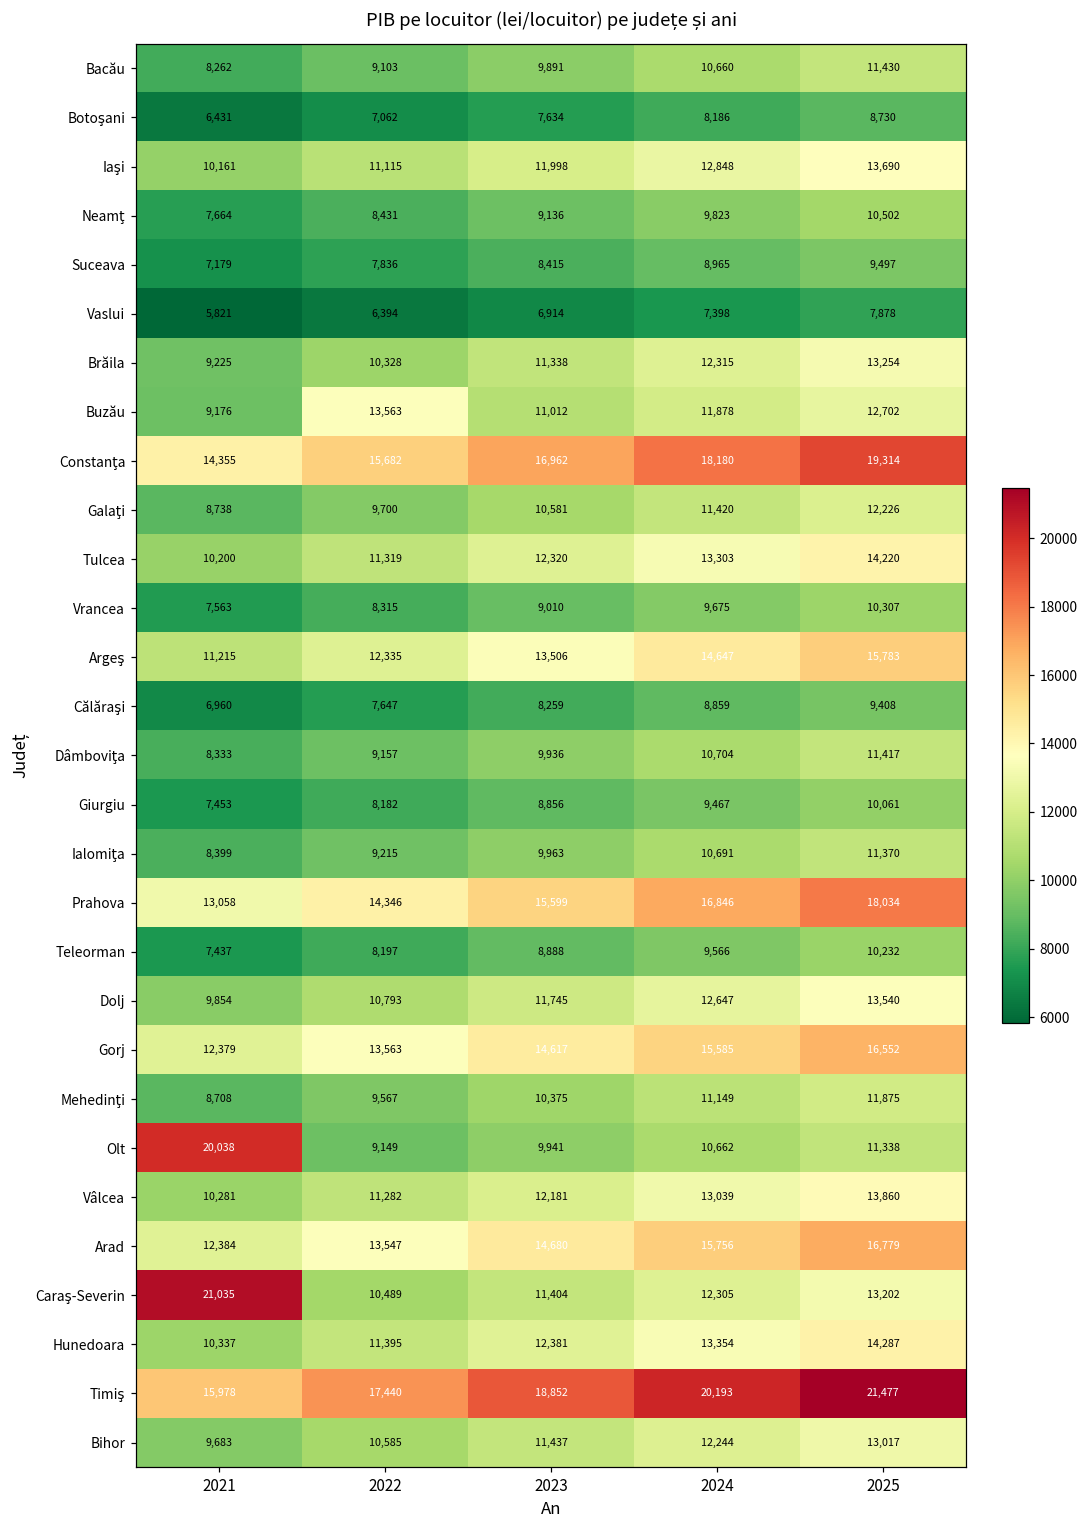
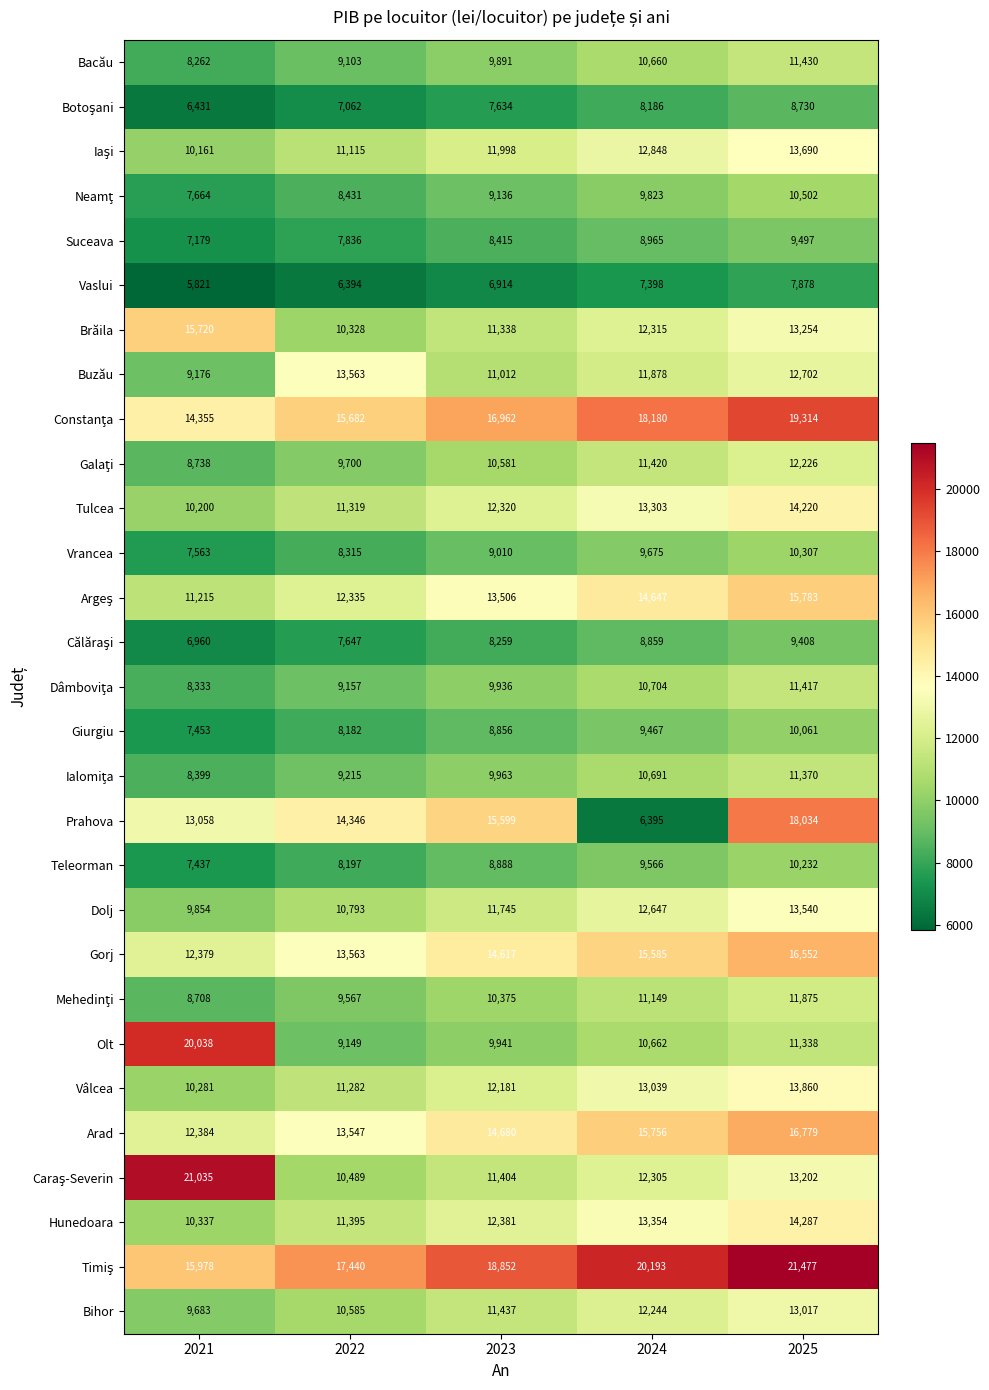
  {
    "Bacău": {
      "2021": "8,262",
      "2022": "9,103",
      "2023": "9,891",
      "2024": "10,660",
      "2025": "11,430"
    },
    "Botoşani": {
      "2021": "6,431",
      "2022": "7,062",
      "2023": "7,634",
      "2024": "8,186",
      "2025": "8,730"
    },
    "Iaşi": {
      "2021": "10,161",
      "2022": "11,115",
      "2023": "11,998",
      "2024": "12,848",
      "2025": "13,690"
    },
    "Neamţ": {
      "2021": "7,664",
      "2022": "8,431",
      "2023": "9,136",
      "2024": "9,823",
      "2025": "10,502"
    },
    "Suceava": {
      "2021": "7,179",
      "2022": "7,836",
      "2023": "8,415",
      "2024": "8,965",
      "2025": "9,497"
    },
    "Vaslui": {
      "2021": "5,821",
      "2022": "6,394",
      "2023": "6,914",
      "2024": "7,398",
      "2025": "7,878"
    },
    "Brăila": {
-     "2021": "9,225",
+     "2021": "15,720",
      "2022": "10,328",
      "2023": "11,338",
      "2024": "12,315",
      "2025": "13,254"
    },
    "Buzău": {
      "2021": "9,176",
      "2022": "13,563",
      "2023": "11,012",
      "2024": "11,878",
      "2025": "12,702"
    },
    "Constanţa": {
      "2021": "14,355",
      "2022": "15,682",
      "2023": "16,962",
      "2024": "18,180",
      "2025": "19,314"
    },
    "Galaţi": {
      "2021": "8,738",
      "2022": "9,700",
      "2023": "10,581",
      "2024": "11,420",
      "2025": "12,226"
    },
    "Tulcea": {
      "2021": "10,200",
      "2022": "11,319",
      "2023": "12,320",
      "2024": "13,303",
      "2025": "14,220"
    },
    "Vrancea": {
      "2021": "7,563",
      "2022": "8,315",
      "2023": "9,010",
      "2024": "9,675",
      "2025": "10,307"
    },
    "Argeş": {
      "2021": "11,215",
      "2022": "12,335",
      "2023": "13,506",
      "2024": "14,647",
      "2025": "15,783"
    },
    "Călăraşi": {
      "2021": "6,960",
      "2022": "7,647",
      "2023": "8,259",
      "2024": "8,859",
      "2025": "9,408"
    },
    "Dâmboviţa": {
      "2021": "8,333",
      "2022": "9,157",
      "2023": "9,936",
      "2024": "10,704",
      "2025": "11,417"
    },
    "Giurgiu": {
      "2021": "7,453",
      "2022": "8,182",
      "2023": "8,856",
      "2024": "9,467",
      "2025": "10,061"
    },
    "Ialomiţa": {
      "2021": "8,399",
      "2022": "9,215",
      "2023": "9,963",
      "2024": "10,691",
      "2025": "11,370"
    },
    "Prahova": {
      "2021": "13,058",
      "2022": "14,346",
      "2023": "15,599",
-     "2024": "16,846",
+     "2024": "6,395",
      "2025": "18,034"
    },
    "Teleorman": {
      "2021": "7,437",
      "2022": "8,197",
      "2023": "8,888",
      "2024": "9,566",
      "2025": "10,232"
    },
    "Dolj": {
      "2021": "9,854",
      "2022": "10,793",
      "2023": "11,745",
      "2024": "12,647",
      "2025": "13,540"
    },
    "Gorj": {
      "2021": "12,379",
      "2022": "13,563",
      "2023": "14,617",
      "2024": "15,585",
      "2025": "16,552"
    },
    "Mehedinţi": {
      "2021": "8,708",
      "2022": "9,567",
      "2023": "10,375",
      "2024": "11,149",
      "2025": "11,875"
    },
    "Olt": {
      "2021": "20,038",
      "2022": "9,149",
      "2023": "9,941",
      "2024": "10,662",
      "2025": "11,338"
    },
    "Vâlcea": {
      "2021": "10,281",
      "2022": "11,282",
      "2023": "12,181",
      "2024": "13,039",
      "2025": "13,860"
    },
    "Arad": {
      "2021": "12,384",
      "2022": "13,547",
      "2023": "14,680",
      "2024": "15,756",
      "2025": "16,779"
    },
    "Caraş-Severin": {
      "2021": "21,035",
      "2022": "10,489",
      "2023": "11,404",
      "2024": "12,305",
      "2025": "13,202"
    },
    "Hunedoara": {
      "2021": "10,337",
      "2022": "11,395",
      "2023": "12,381",
      "2024": "13,354",
      "2025": "14,287"
    },
    "Timiş": {
      "2021": "15,978",
      "2022": "17,440",
      "2023": "18,852",
      "2024": "20,193",
      "2025": "21,477"
    },
    "Bihor": {
      "2021": "9,683",
      "2022": "10,585",
      "2023": "11,437",
      "2024": "12,244",
      "2025": "13,017"
    }
  }
